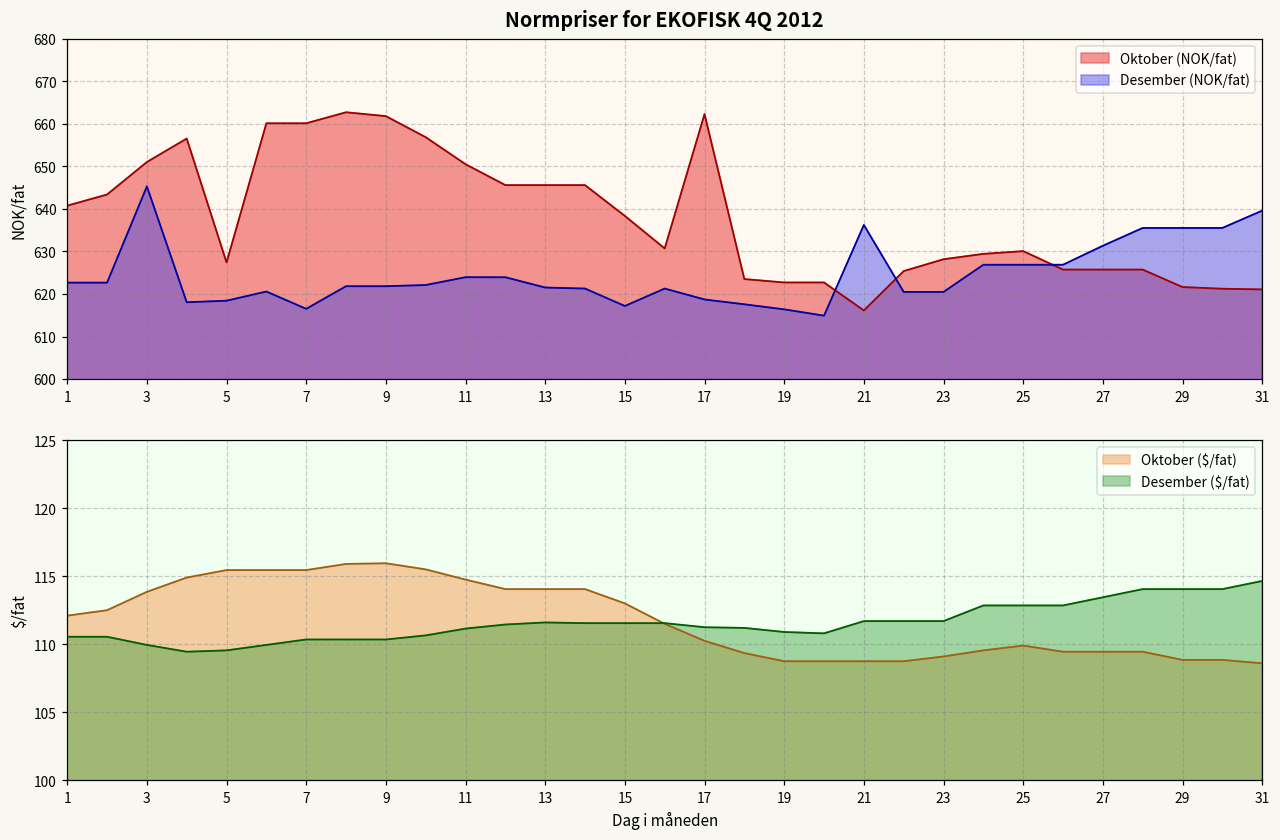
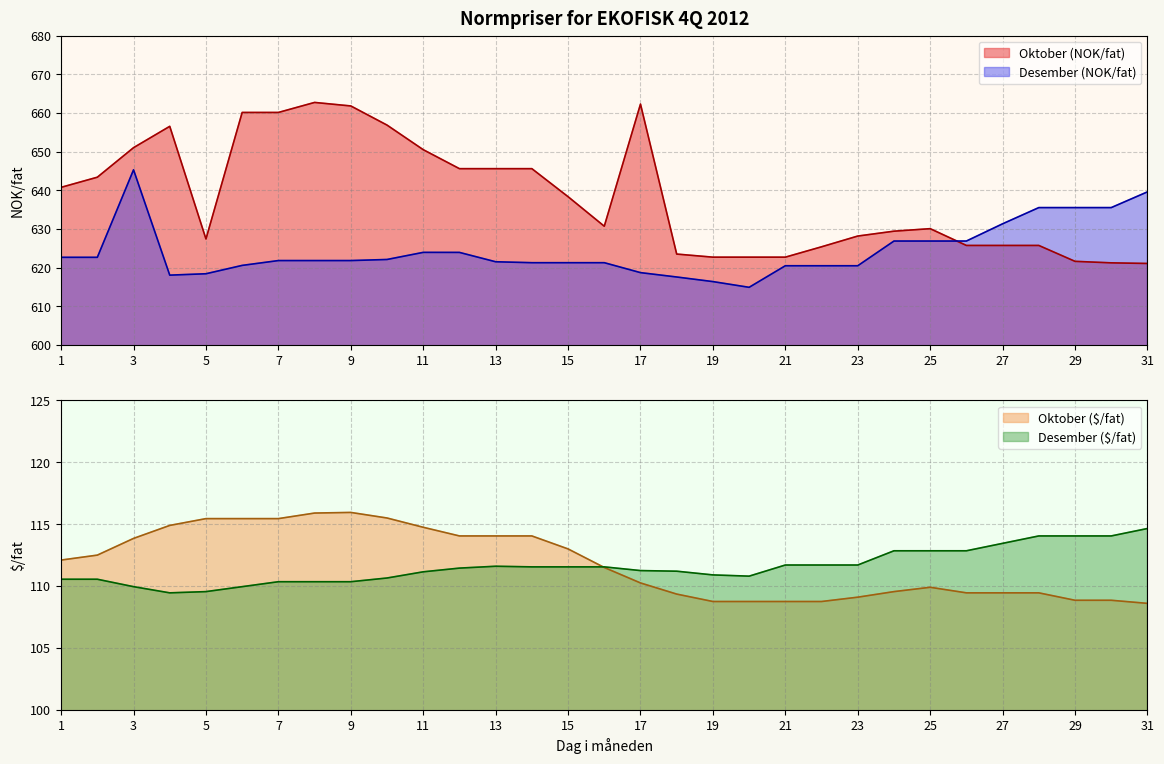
  {
    "Normpriser for EKOFISK 4Q 2012": {
      "Oktober (NOK/fat)": {
        "1": 641,
        "3": 651,
        "5": 627,
        "7": 660,
        "9": 662,
        "11": 651,
        "13": 646,
        "15": 638,
        "17": 662,
        "19": 623,
-       "21": 616,
+       "21": 623,
        "23": 628,
        "25": 630,
        "27": 626,
        "29": 622,
        "31": 621
      },
      "Desember (NOK/fat)": {
        "1": 623,
        "3": 645,
        "5": 618,
-       "7": 617,
+       "7": 622,
        "9": 622,
        "11": 624,
        "13": 622,
-       "15": 617,
+       "15": 621,
        "17": 619,
        "19": 616,
-       "21": 636,
+       "21": 620,
        "23": 620,
        "25": 627,
        "27": 631,
        "29": 636,
        "31": 640
      }
    }
  }
